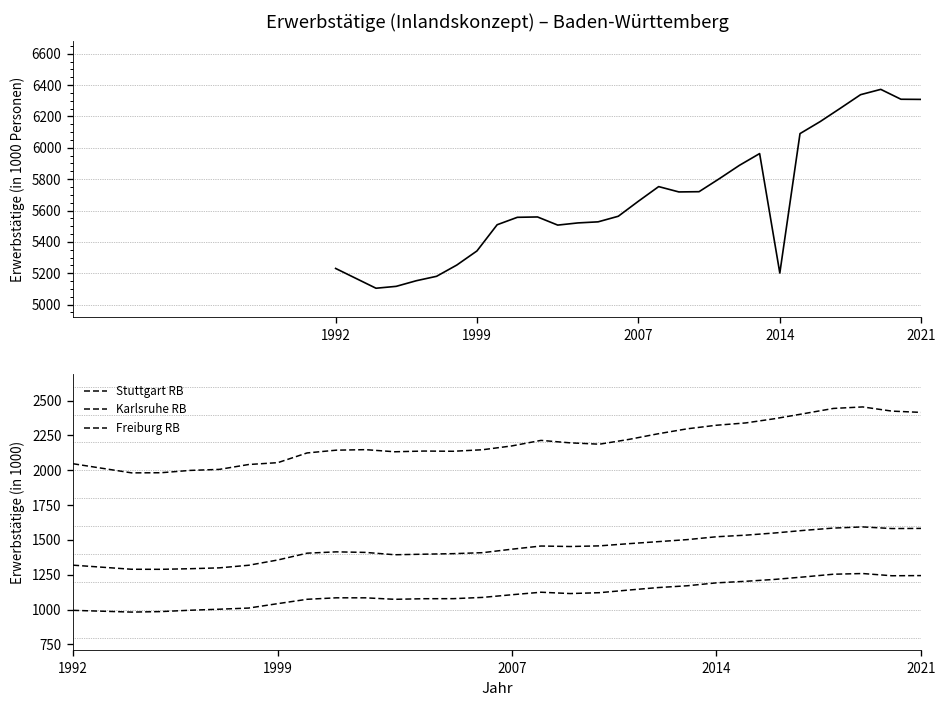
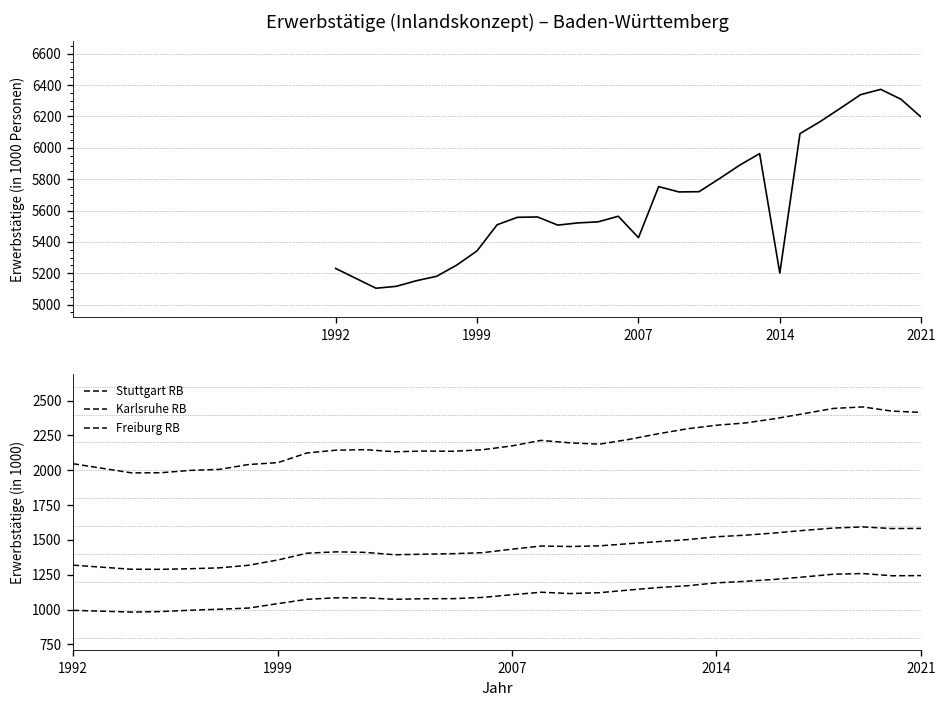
  {
    "Erwerbstätige (Inlandskonzept) – Baden-Württemberg": {
      "1992": 5230,
      "1999": 5340,
-     "2007": 5660,
+     "2007": 5430,
      "2014": 5200,
-     "2021": 6310
+     "2021": 6200
    }
  }
